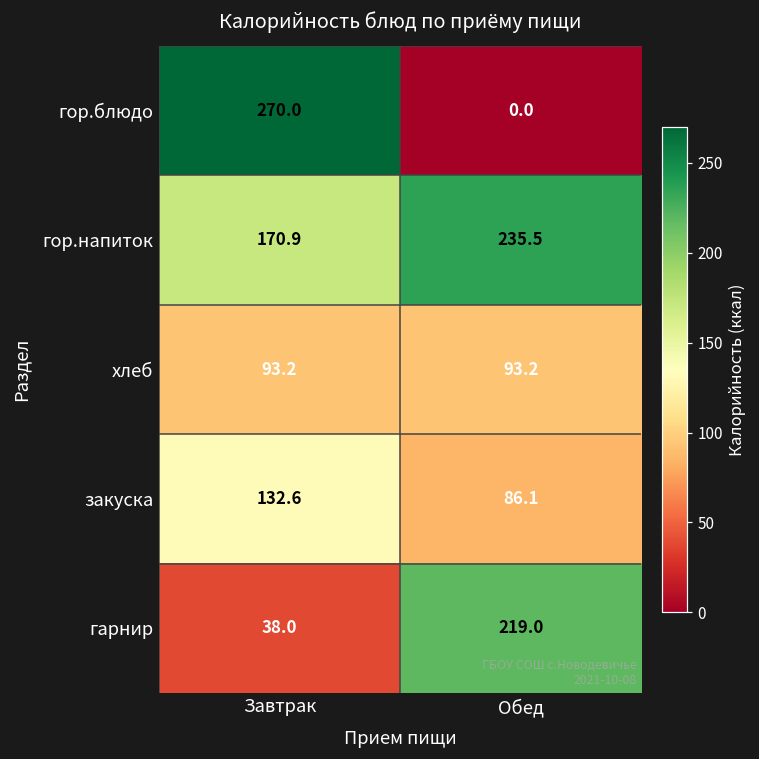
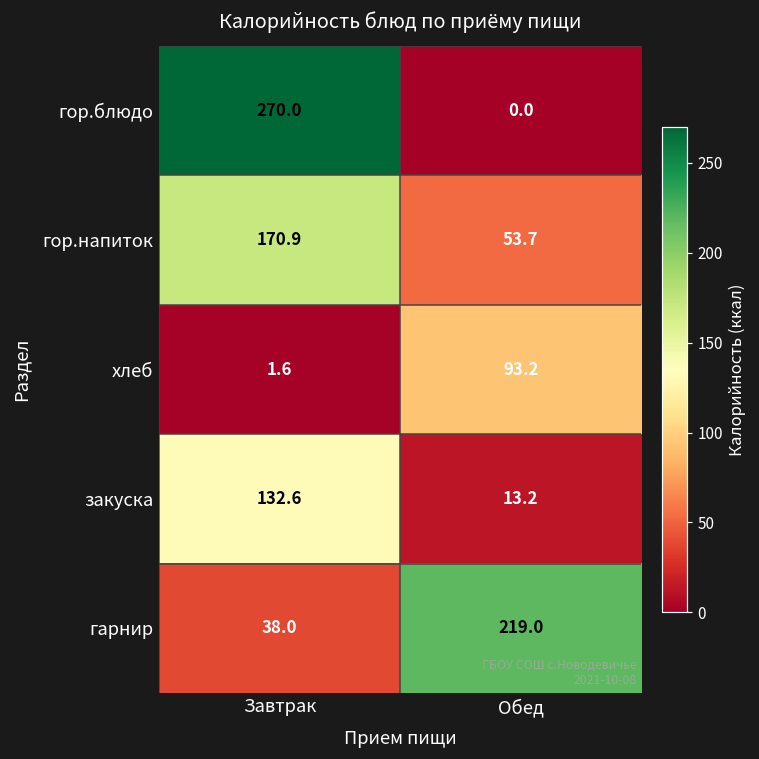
  {
    "гор.блюдо": {
      "Завтрак": 270.0,
      "Обед": 0.0
    },
    "гор.напиток": {
      "Завтрак": 170.9,
-     "Обед": 235.5
+     "Обед": 53.7
    },
    "хлеб": {
-     "Завтрак": 93.2,
+     "Завтрак": 1.6,
      "Обед": 93.2
    },
    "закуска": {
      "Завтрак": 132.6,
-     "Обед": 86.1
+     "Обед": 13.2
    },
    "гарнир": {
      "Завтрак": 38.0
    }
  }
